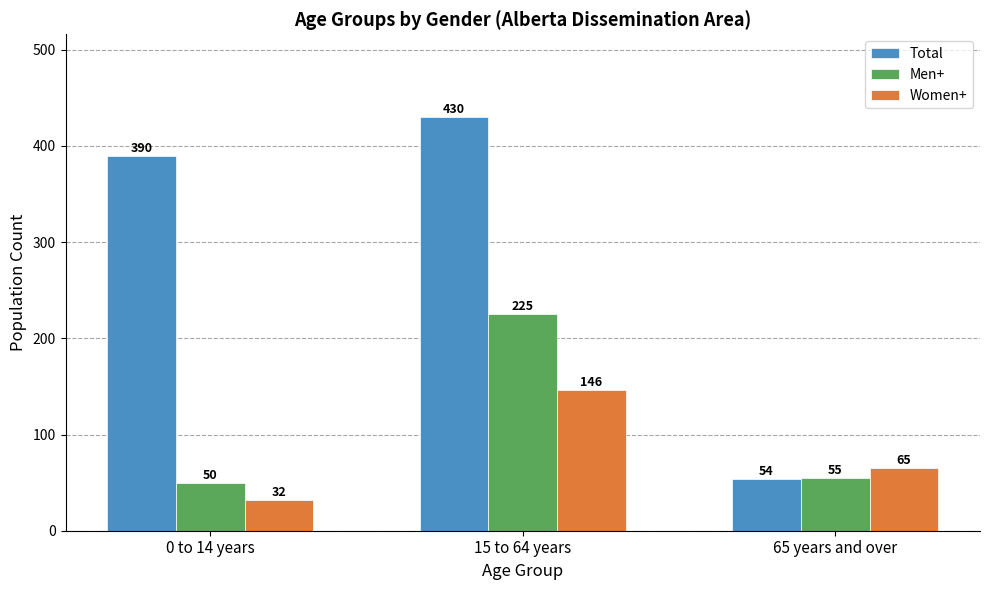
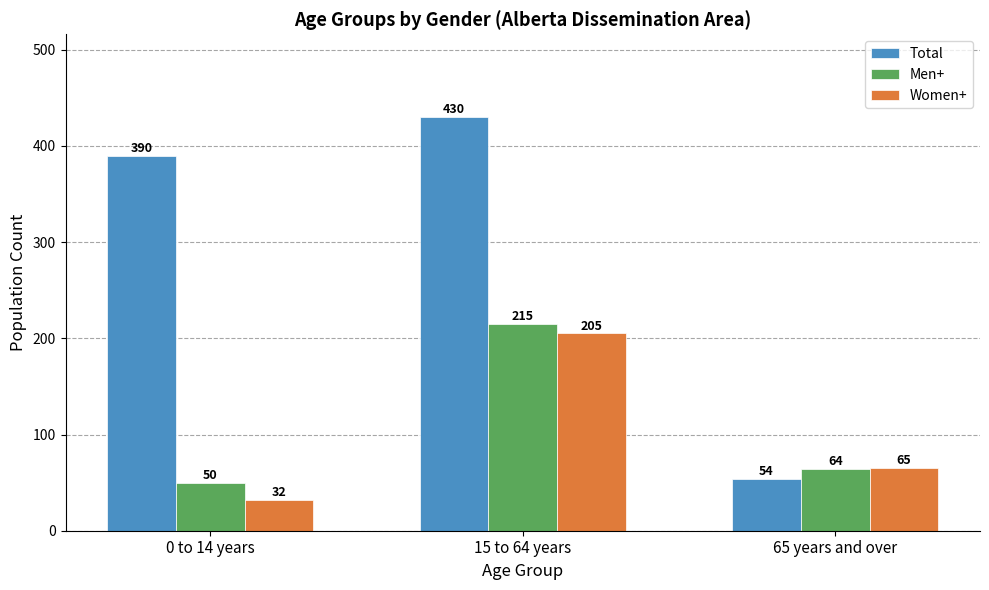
  {
    "Total": {
      "0 to 14 years": 390,
      "15 to 64 years": 430,
      "65 years and over": 54
    },
    "Men+": {
      "0 to 14 years": 50,
-     "15 to 64 years": 225,
-     "65 years and over": 55
+     "15 to 64 years": 215,
+     "65 years and over": 64
    },
    "Women+": {
      "0 to 14 years": 32,
-     "15 to 64 years": 146,
+     "15 to 64 years": 205,
      "65 years and over": 65
    }
  }
